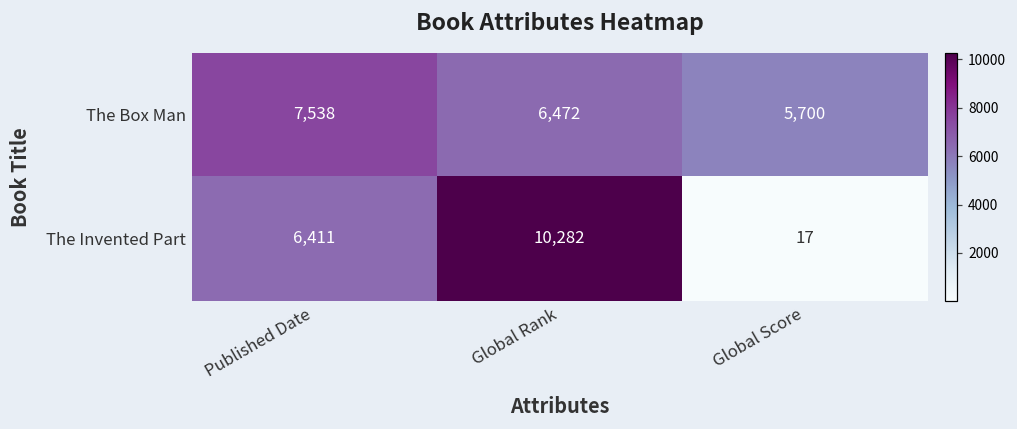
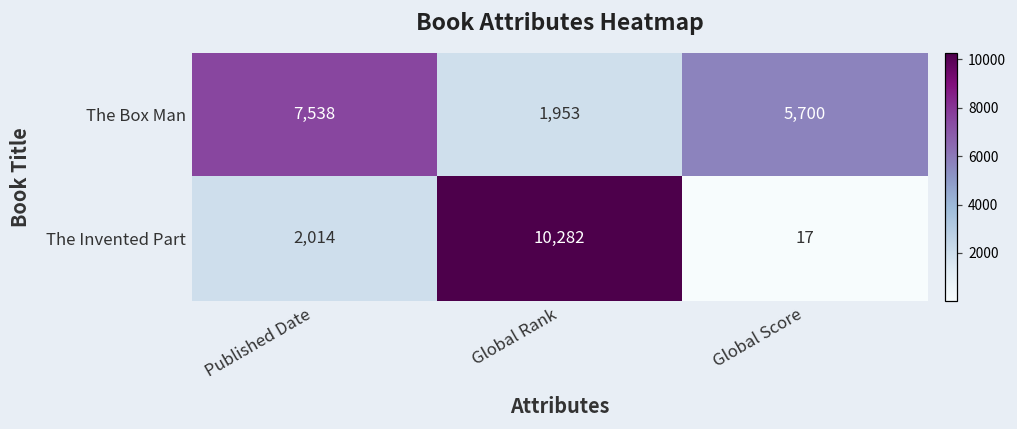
  {
    "The Box Man": {
      "Published Date": "7,538",
-     "Global Rank": "6,472",
+     "Global Rank": "1,953",
      "Global Score": "5,700"
    },
    "The Invented Part": {
-     "Published Date": "6,411",
+     "Published Date": "2,014",
      "Global Rank": "10,282",
      "Global Score": "17"
    }
  }
